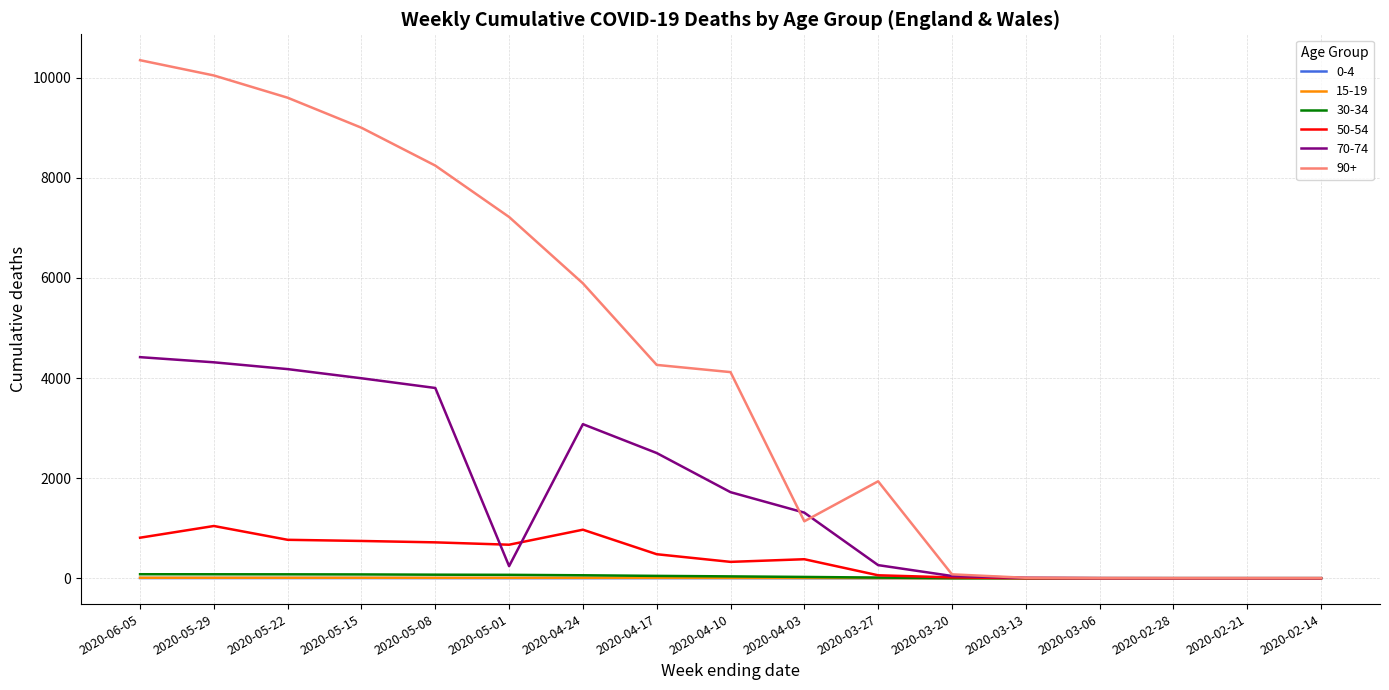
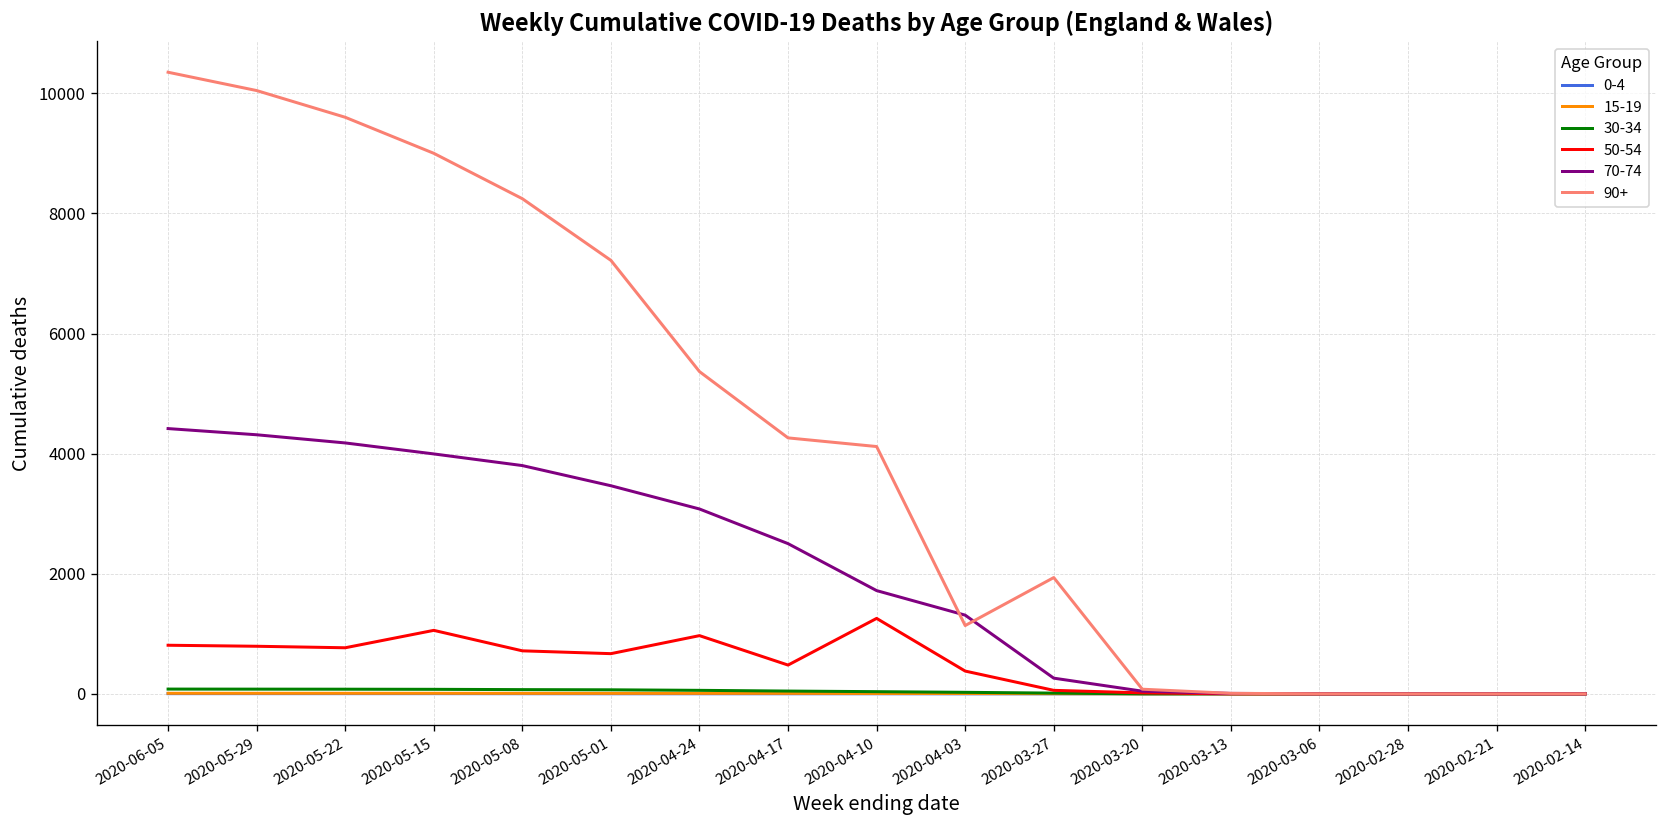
  {
    "15-19": {
      "2020-06-05": 0,
      "2020-05-29": 0,
      "2020-05-22": 0,
      "2020-05-15": 0,
      "2020-05-08": 0,
      "2020-05-01": 0,
      "2020-04-24": 0
    },
    "30-34": {
      "2020-06-05": 100,
      "2020-05-29": 100,
      "2020-05-22": 100,
      "2020-05-15": 100,
      "2020-05-08": 100,
      "2020-05-01": 100
    },
    "50-54": {
      "2020-06-05": 800,
-     "2020-05-29": 1000,
+     "2020-05-29": 800,
      "2020-05-22": 800,
-     "2020-05-15": 700,
+     "2020-05-15": 1100,
      "2020-05-08": 700,
      "2020-05-01": 700,
      "2020-04-24": 1000,
      "2020-04-17": 500,
-     "2020-04-10": 300,
+     "2020-04-10": 1300,
      "2020-04-03": 400
    },
    "70-74": {
      "2020-06-05": 4400,
      "2020-05-29": 4300,
      "2020-05-22": 4200,
      "2020-05-15": 4000,
      "2020-05-08": 3800,
-     "2020-05-01": 200,
+     "2020-05-01": 3500,
      "2020-04-24": 3100,
      "2020-04-17": 2500,
      "2020-04-10": 1700,
      "2020-04-03": 1300,
      "2020-03-27": 300
    },
    "90+": {
      "2020-06-05": 10400,
      "2020-05-29": 10000,
      "2020-05-22": 9600,
      "2020-05-15": 9000,
      "2020-05-08": 8200,
      "2020-05-01": 7200,
-     "2020-04-24": 5900,
+     "2020-04-24": 5400,
      "2020-04-17": 4300,
      "2020-04-10": 4100,
      "2020-04-03": 1100,
      "2020-03-27": 1900
    }
  }
